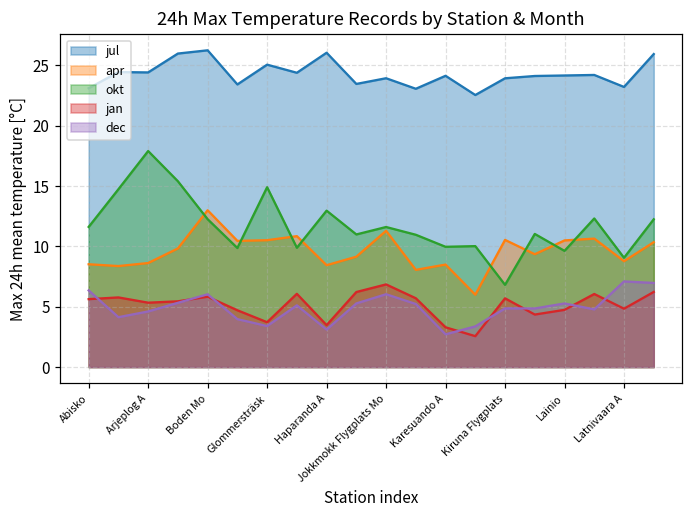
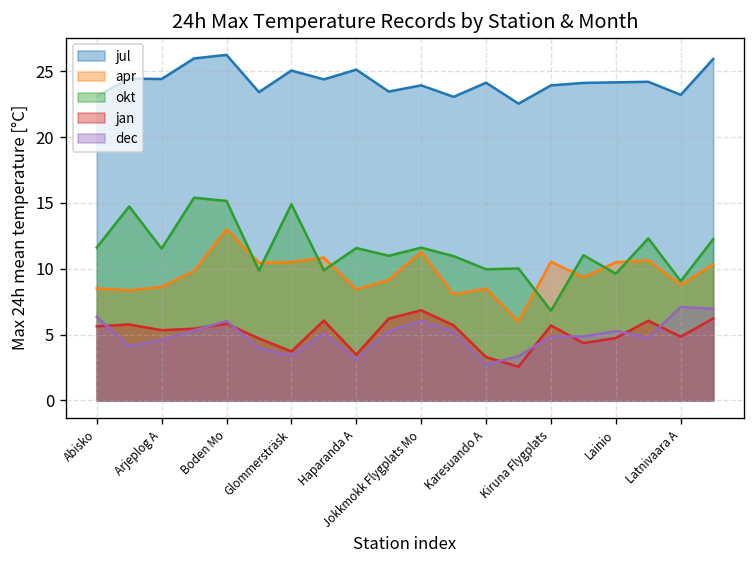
  {
    "jul": {
      "Arjeplog A": 24.4,
      "Boden Mo": 26.2,
      "Glommersträsk": 25.1,
-     "Haparanda A": 26.0,
+     "Haparanda A": 25.1,
      "Jokkmokk Flygplats Mo": 23.9,
      "Karesuando A": 24.1,
      "Kiruna Flygplats": 23.9,
      "Lainio": 24.2,
      "Latnivaara A": 23.2
    },
    "okt": {
      "Abisko": 11.6,
-     "Arjeplog A": 17.9,
-     "Boden Mo": 12.3,
+     "Arjeplog A": 11.5,
+     "Boden Mo": 15.2,
      "Glommersträsk": 14.9,
-     "Haparanda A": 13.0,
+     "Haparanda A": 11.6,
      "Jokkmokk Flygplats Mo": 11.6,
      "Karesuando A": 10.0,
      "Kiruna Flygplats": 6.8,
      "Lainio": 9.6,
      "Latnivaara A": 9.1
    },
    "dec": {
      "Abisko": 6.3,
      "Arjeplog A": 4.6,
      "Glommersträsk": 3.4,
      "Haparanda A": 3.1,
      "Jokkmokk Flygplats Mo": 6.0,
      "Karesuando A": 2.7,
      "Kiruna Flygplats": 4.9,
      "Lainio": 5.3,
      "Latnivaara A": 7.1
    }
  }
